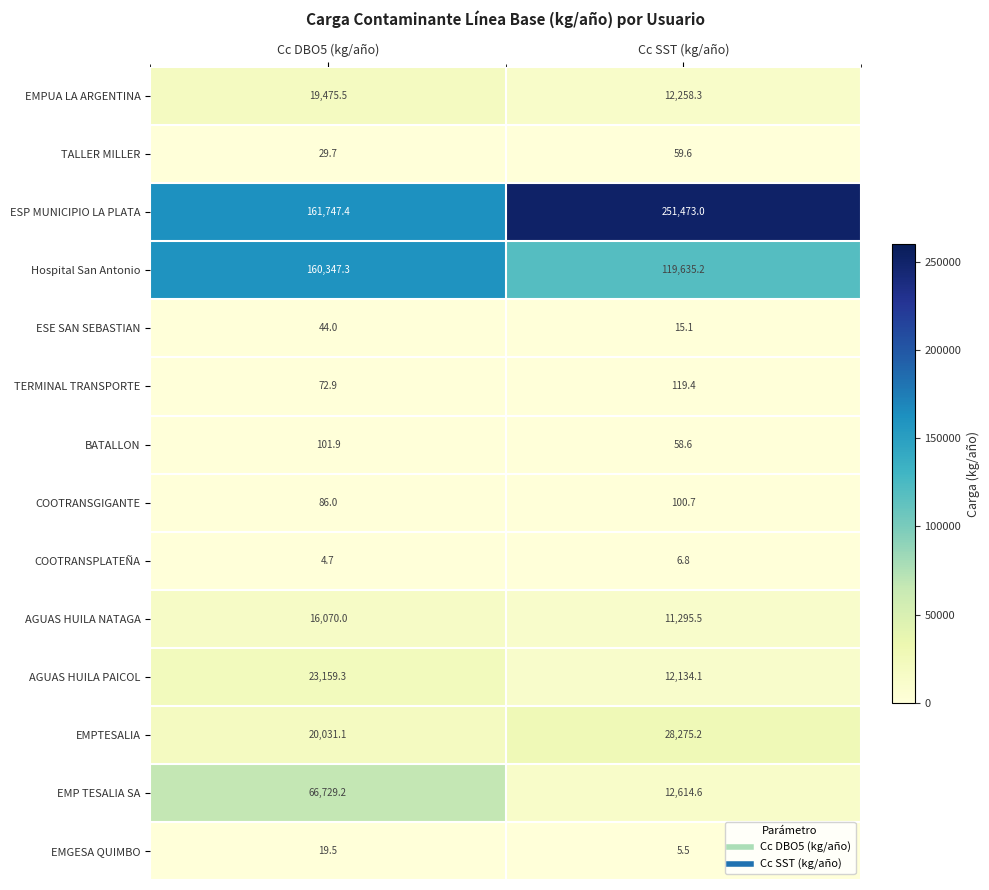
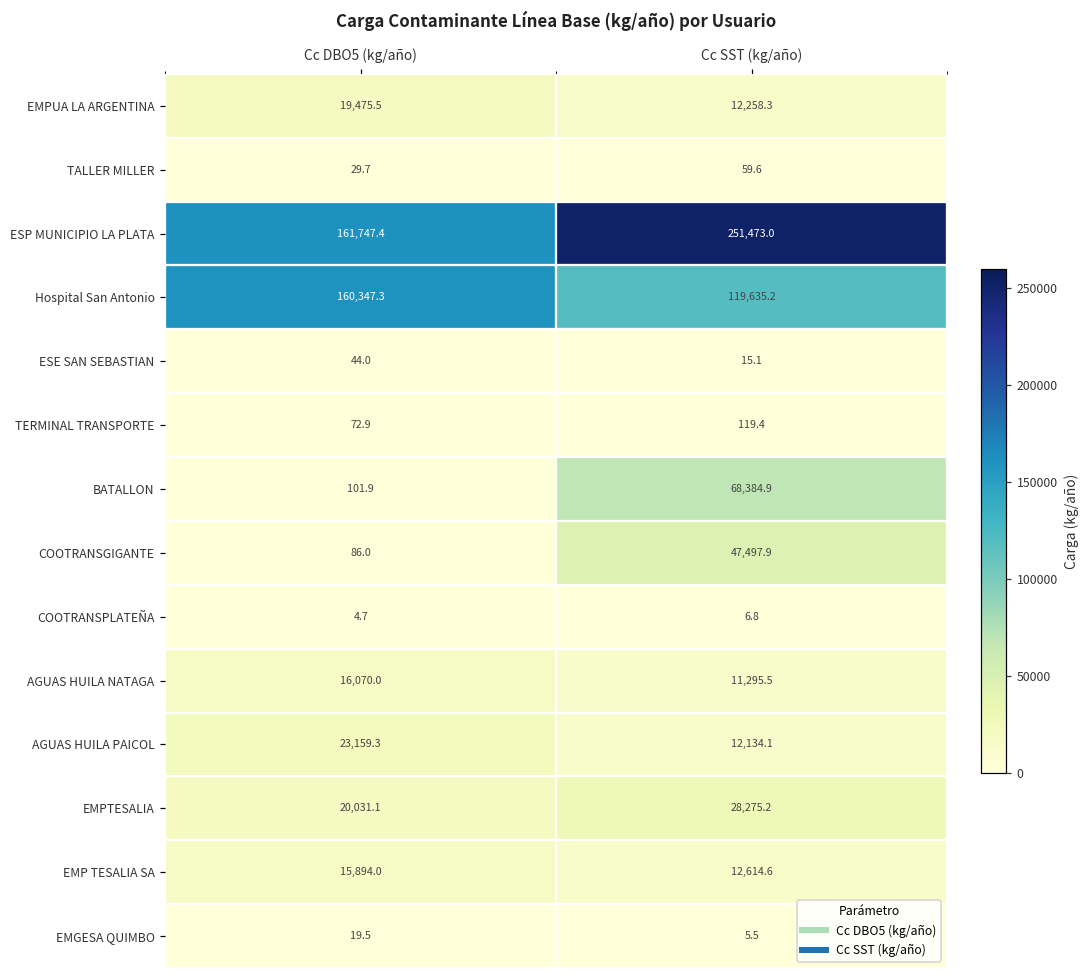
  {
    "EMPUA LA ARGENTINA": {
      "Cc DBO5 (kg/año)": "19,475.5",
      "Cc SST (kg/año)": "12,258.3"
    },
    "TALLER MILLER": {
      "Cc DBO5 (kg/año)": "29.7",
      "Cc SST (kg/año)": "59.6"
    },
    "ESP MUNICIPIO LA PLATA": {
      "Cc DBO5 (kg/año)": "161,747.4",
      "Cc SST (kg/año)": "251,473.0"
    },
    "Hospital San Antonio": {
      "Cc DBO5 (kg/año)": "160,347.3",
      "Cc SST (kg/año)": "119,635.2"
    },
    "ESE SAN SEBASTIAN": {
      "Cc DBO5 (kg/año)": "44.0",
      "Cc SST (kg/año)": "15.1"
    },
    "TERMINAL TRANSPORTE": {
      "Cc DBO5 (kg/año)": "72.9",
      "Cc SST (kg/año)": "119.4"
    },
    "BATALLON": {
      "Cc DBO5 (kg/año)": "101.9",
-     "Cc SST (kg/año)": "58.6"
+     "Cc SST (kg/año)": "68,384.9"
    },
    "COOTRANSGIGANTE": {
      "Cc DBO5 (kg/año)": "86.0",
-     "Cc SST (kg/año)": "100.7"
+     "Cc SST (kg/año)": "47,497.9"
    },
    "COOTRANSPLATEÑA": {
      "Cc DBO5 (kg/año)": "4.7",
      "Cc SST (kg/año)": "6.8"
    },
    "AGUAS HUILA NATAGA": {
      "Cc DBO5 (kg/año)": "16,070.0",
      "Cc SST (kg/año)": "11,295.5"
    },
    "AGUAS HUILA PAICOL": {
      "Cc DBO5 (kg/año)": "23,159.3",
      "Cc SST (kg/año)": "12,134.1"
    },
    "EMPTESALIA": {
      "Cc DBO5 (kg/año)": "20,031.1",
      "Cc SST (kg/año)": "28,275.2"
    },
    "EMP TESALIA SA": {
-     "Cc DBO5 (kg/año)": "66,729.2",
+     "Cc DBO5 (kg/año)": "15,894.0",
      "Cc SST (kg/año)": "12,614.6"
    },
    "EMGESA QUIMBO": {
      "Cc DBO5 (kg/año)": "19.5",
      "Cc SST (kg/año)": "5.5"
    }
  }
